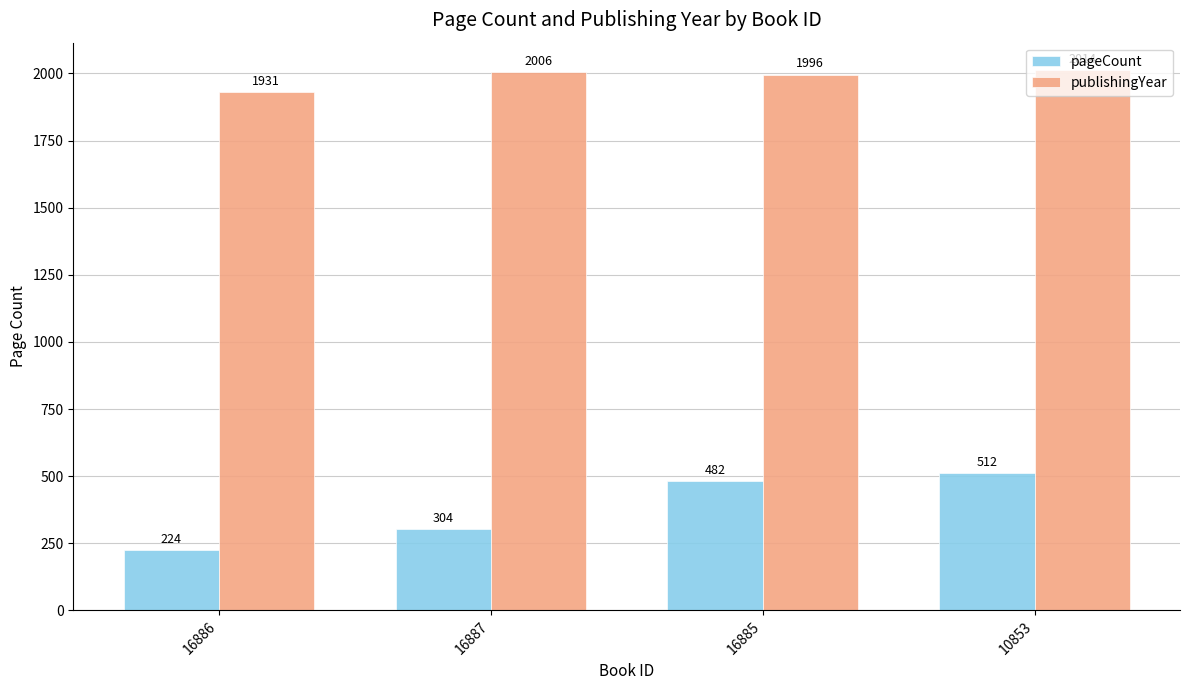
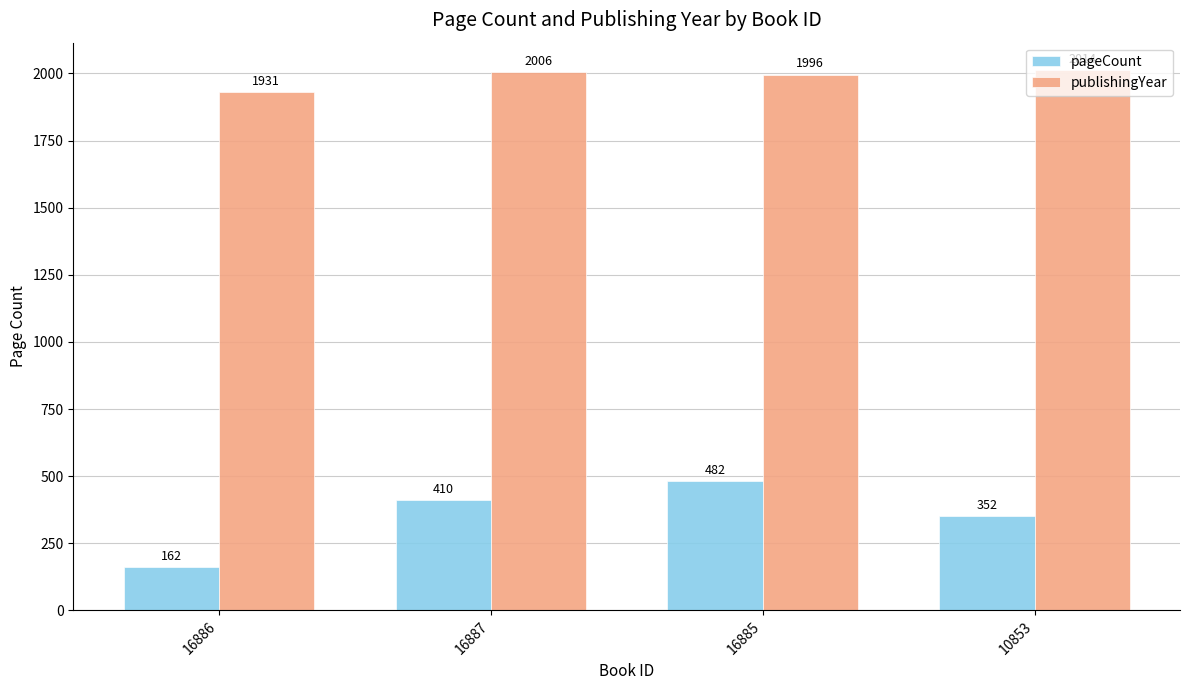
  {
    "pageCount": {
-     "16886": 224,
-     "16887": 304,
+     "16886": 162,
+     "16887": 410,
      "16885": 482,
-     "10853": 512
+     "10853": 352
    },
    "publishingYear": {
      "16886": 1931,
      "16887": 2006,
      "16885": 1996
    }
  }
